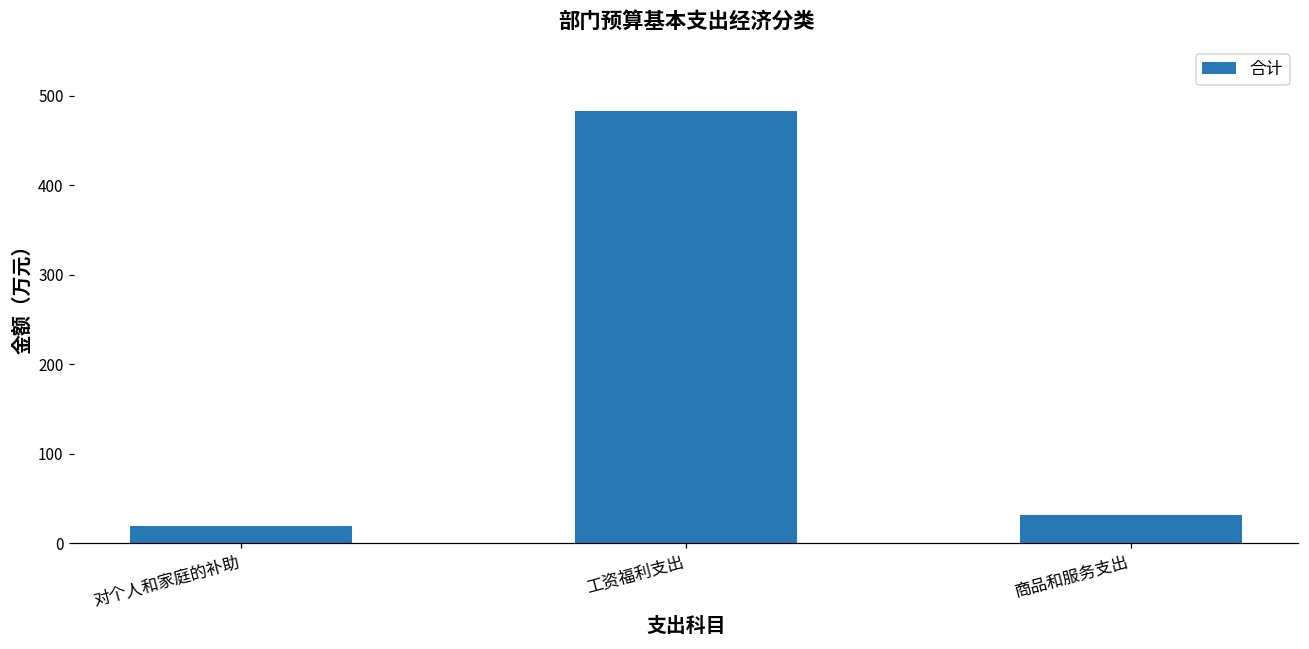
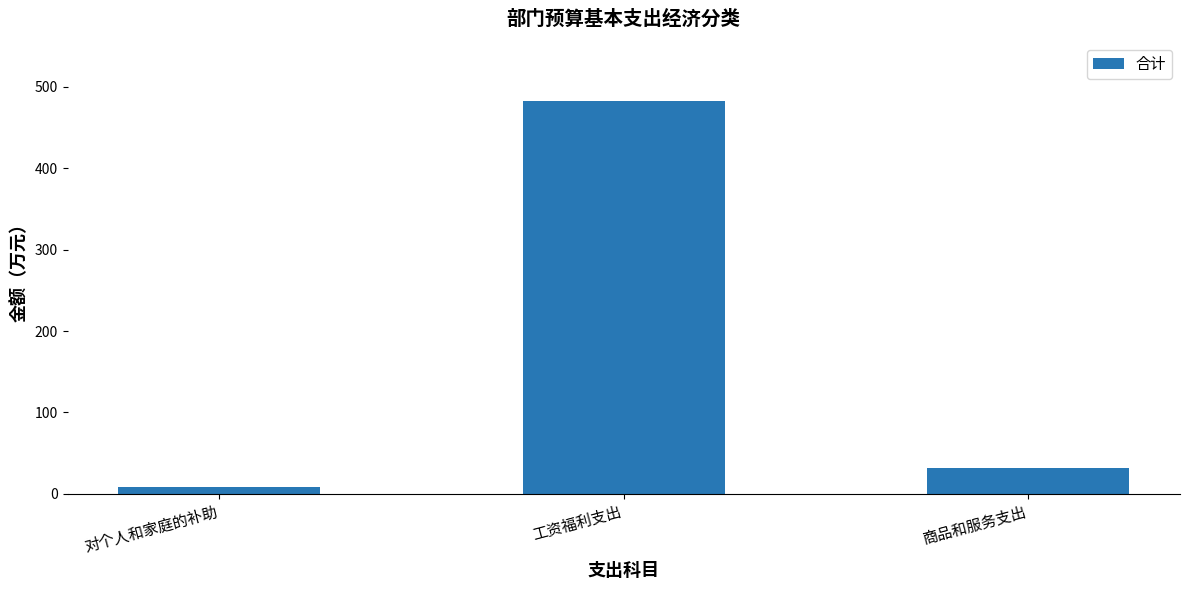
  {
-   "对个人和家庭的补助": 20,
+   "对个人和家庭的补助": 10,
    "工资福利支出": 480,
    "商品和服务支出": 30
  }
